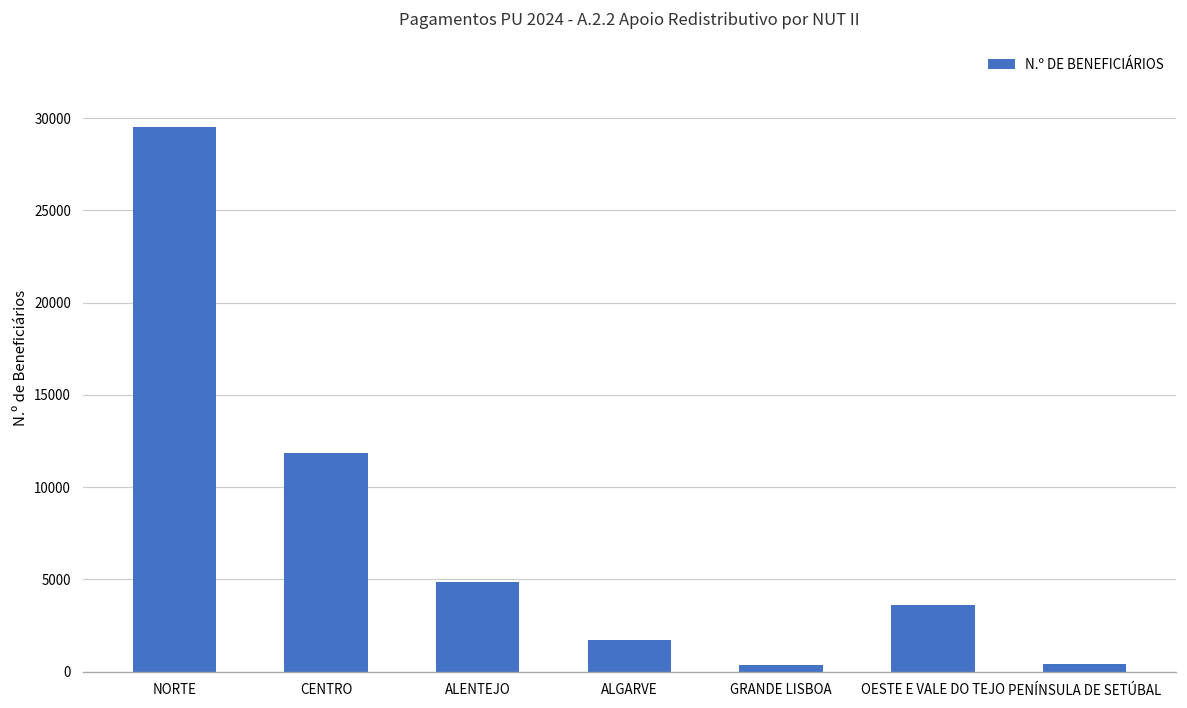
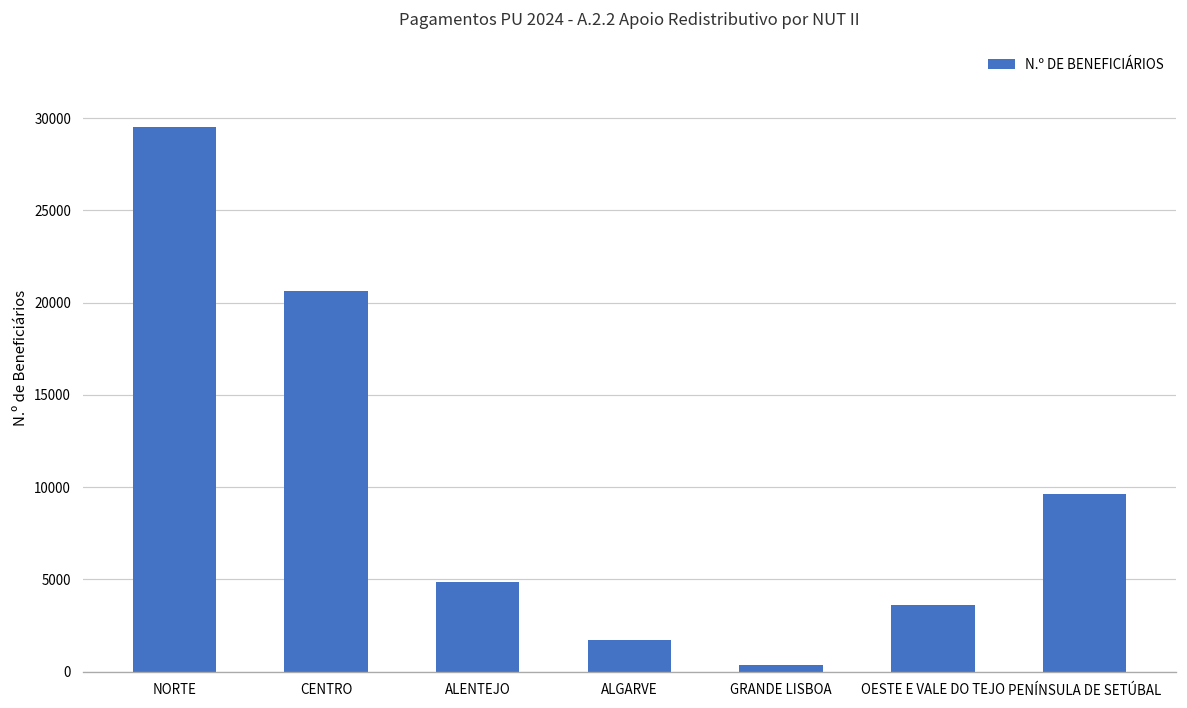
  {
    "NORTE": 29500,
-   "CENTRO": 11800,
+   "CENTRO": 20600,
    "ALENTEJO": 4900,
    "ALGARVE": 1700,
    "GRANDE LISBOA": 400,
    "OESTE E VALE DO TEJO": 3600,
-   "PENÍNSULA DE SETÚBAL": 400
+   "PENÍNSULA DE SETÚBAL": 9600
  }
